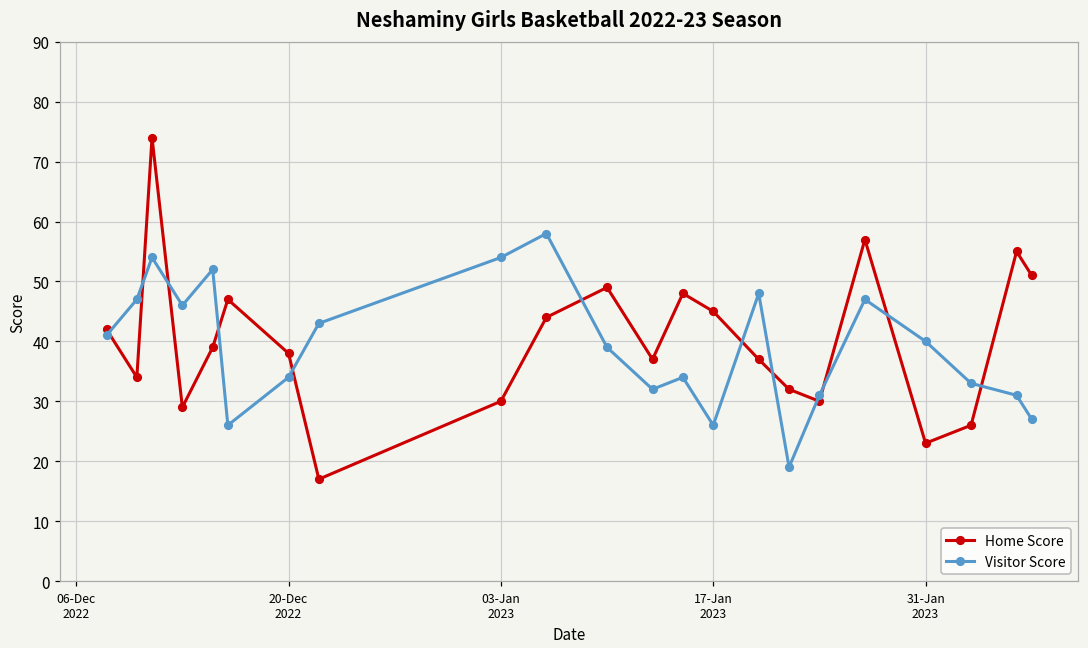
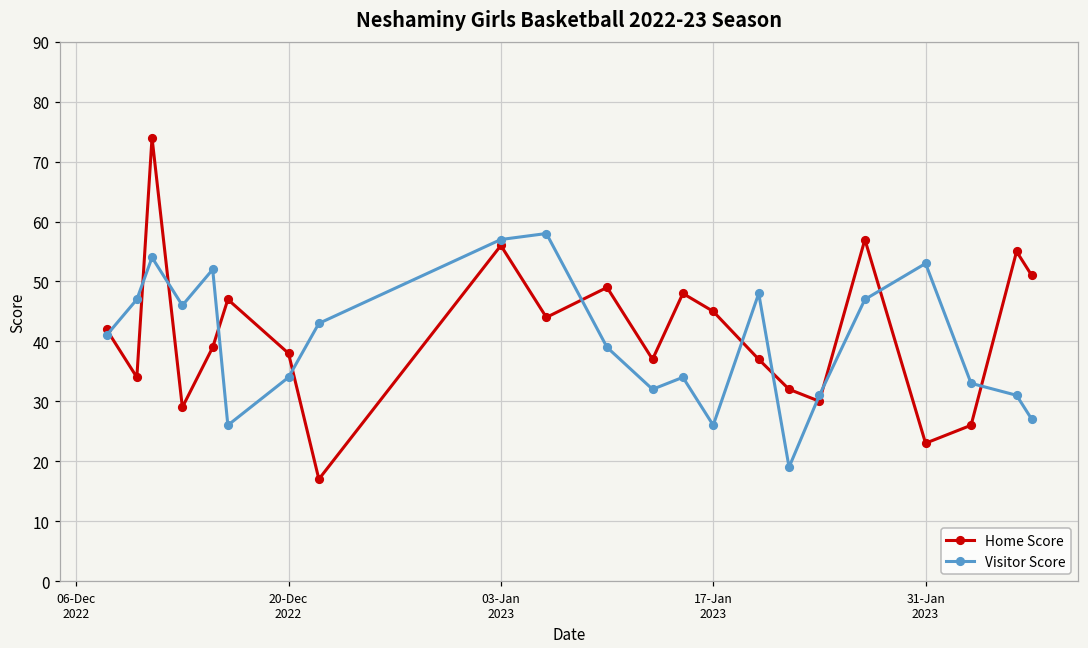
  {
    "Home Score": {
      "20-Dec 2022": 38,
-     "03-Jan 2023": 30,
+     "03-Jan 2023": 56,
      "17-Jan 2023": 45,
      "31-Jan 2023": 23
    },
    "Visitor Score": {
      "20-Dec 2022": 34,
-     "03-Jan 2023": 54,
+     "03-Jan 2023": 57,
      "17-Jan 2023": 26,
-     "31-Jan 2023": 40
+     "31-Jan 2023": 53
    }
  }
